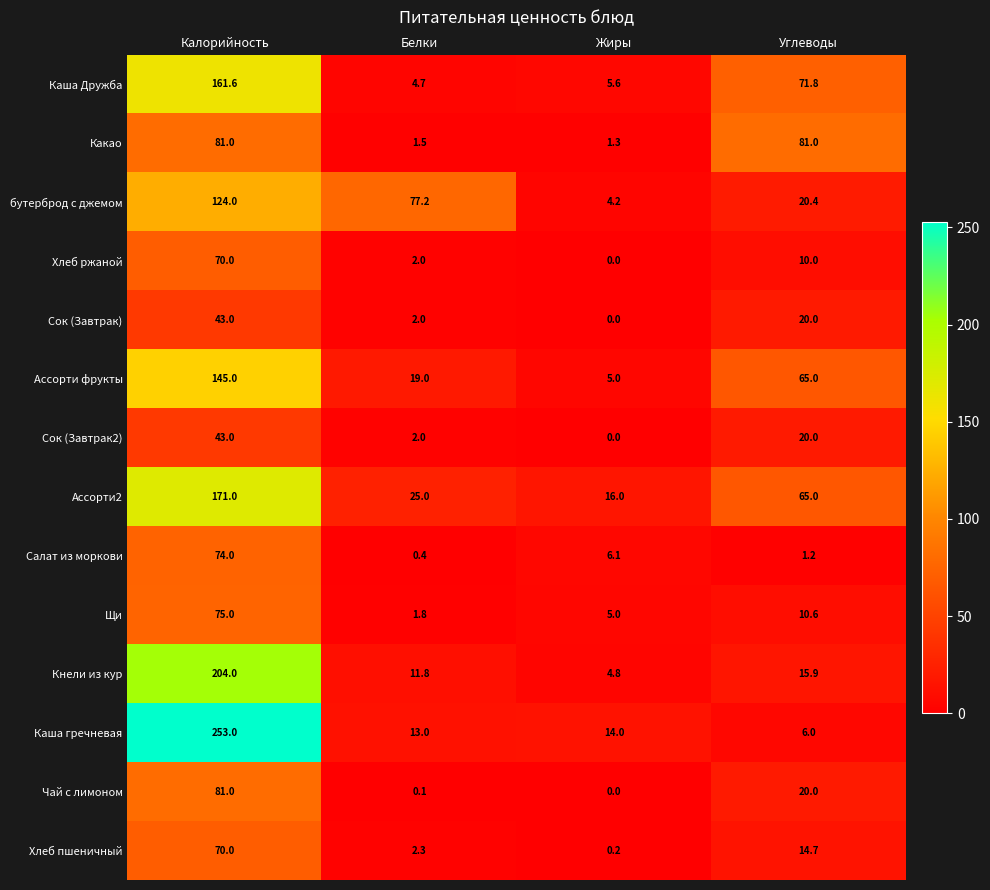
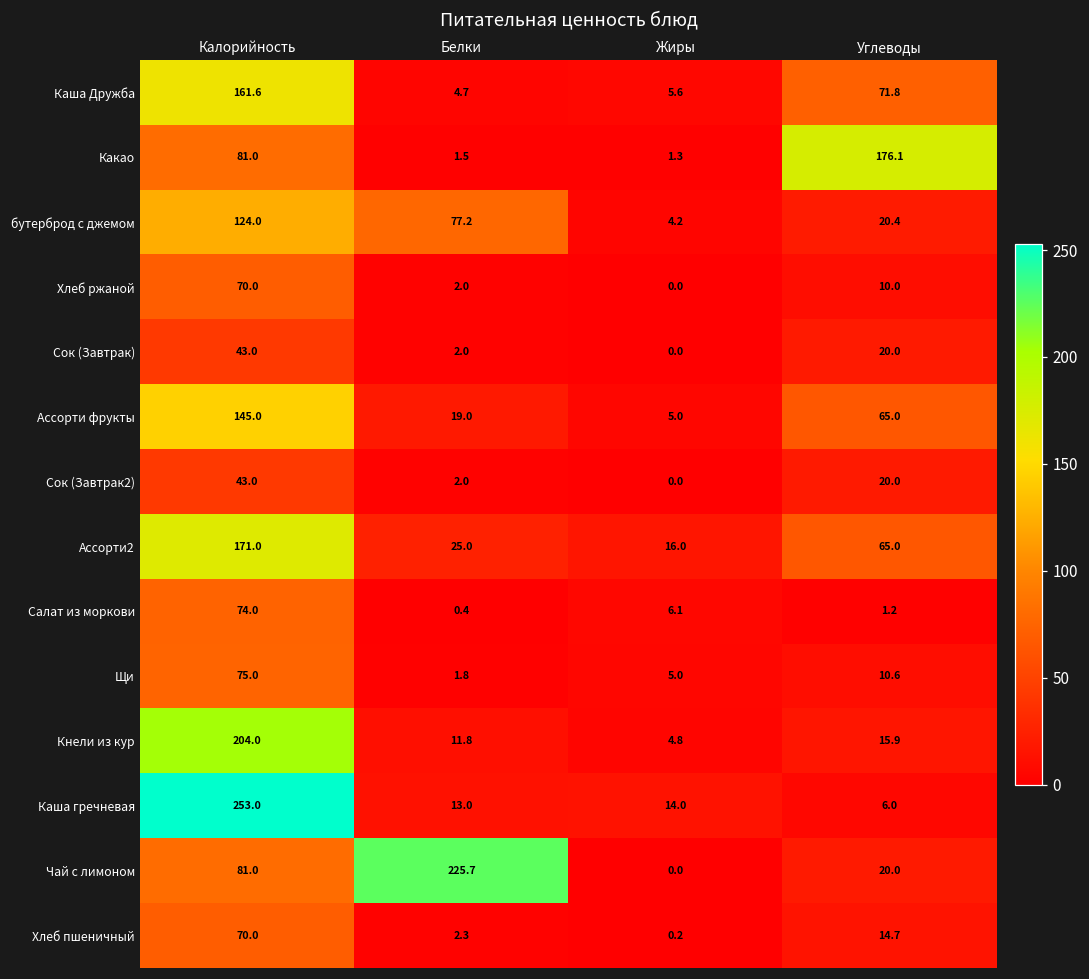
  {
    "Каша Дружба": {
      "Калорийность": 161.6,
      "Белки": 4.7,
      "Жиры": 5.6,
      "Углеводы": 71.8
    },
    "Какао": {
      "Калорийность": 81.0,
      "Белки": 1.5,
      "Жиры": 1.3,
-     "Углеводы": 81.0
+     "Углеводы": 176.1
    },
    "бутерброд с джемом": {
      "Калорийность": 124.0,
      "Белки": 77.2,
      "Жиры": 4.2,
      "Углеводы": 20.4
    },
    "Хлеб ржаной": {
      "Калорийность": 70.0,
      "Белки": 2.0,
      "Жиры": 0.0,
      "Углеводы": 10.0
    },
    "Сок (Завтрак)": {
      "Калорийность": 43.0,
      "Белки": 2.0,
      "Жиры": 0.0,
      "Углеводы": 20.0
    },
    "Ассорти фрукты": {
      "Калорийность": 145.0,
      "Белки": 19.0,
      "Жиры": 5.0,
      "Углеводы": 65.0
    },
    "Сок (Завтрак2)": {
      "Калорийность": 43.0,
      "Белки": 2.0,
      "Жиры": 0.0,
      "Углеводы": 20.0
    },
    "Ассорти2": {
      "Калорийность": 171.0,
      "Белки": 25.0,
      "Жиры": 16.0,
      "Углеводы": 65.0
    },
    "Салат из моркови": {
      "Калорийность": 74.0,
      "Белки": 0.4,
      "Жиры": 6.1,
      "Углеводы": 1.2
    },
    "Щи": {
      "Калорийность": 75.0,
      "Белки": 1.8,
      "Жиры": 5.0,
      "Углеводы": 10.6
    },
    "Кнели из кур": {
      "Калорийность": 204.0,
      "Белки": 11.8,
      "Жиры": 4.8,
      "Углеводы": 15.9
    },
    "Каша гречневая": {
      "Калорийность": 253.0,
      "Белки": 13.0,
      "Жиры": 14.0,
      "Углеводы": 6.0
    },
    "Чай с лимоном": {
      "Калорийность": 81.0,
-     "Белки": 0.1,
+     "Белки": 225.7,
      "Жиры": 0.0,
      "Углеводы": 20.0
    },
    "Хлеб пшеничный": {
      "Калорийность": 70.0,
      "Белки": 2.3,
      "Жиры": 0.2,
      "Углеводы": 14.7
    }
  }
